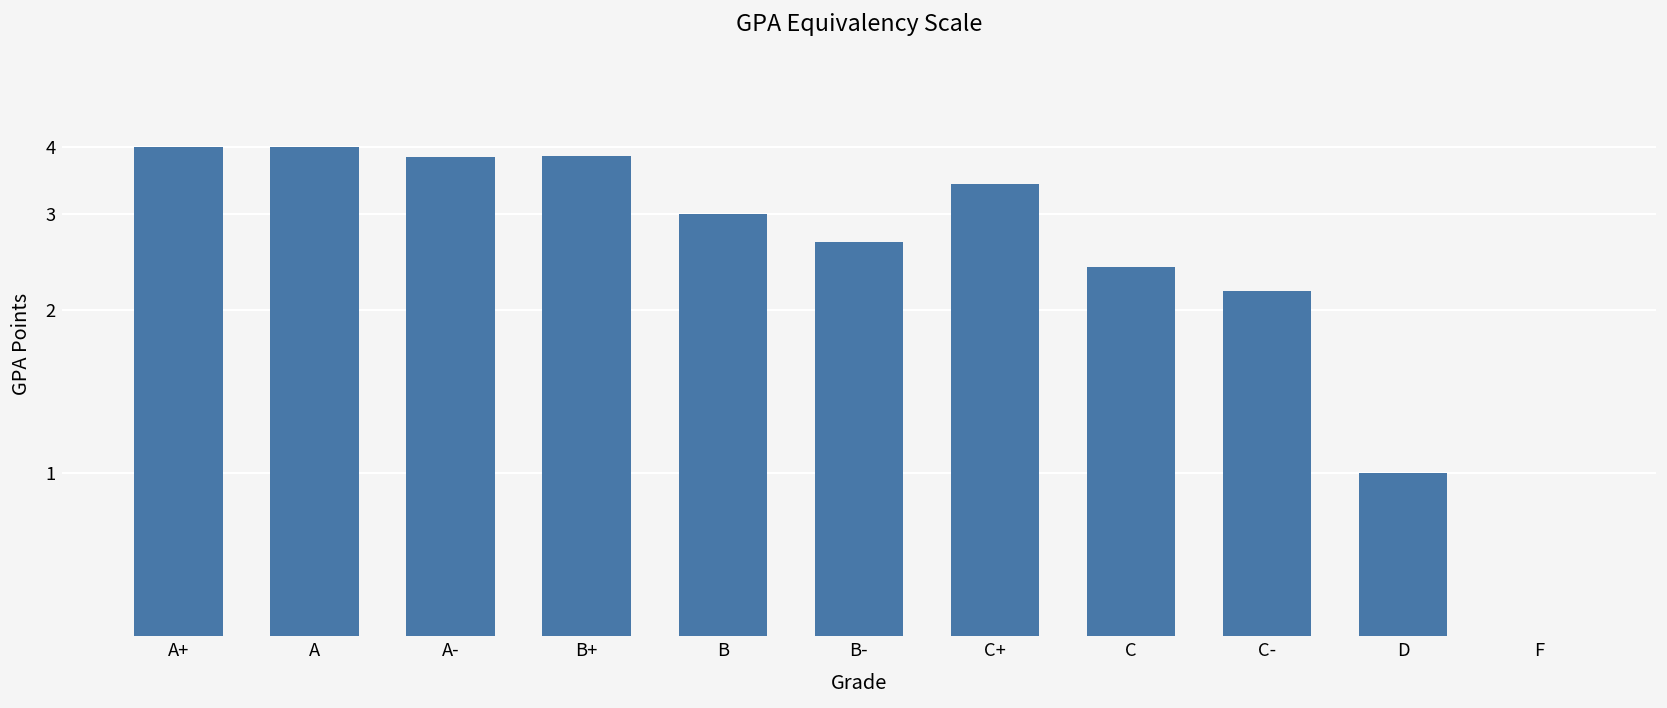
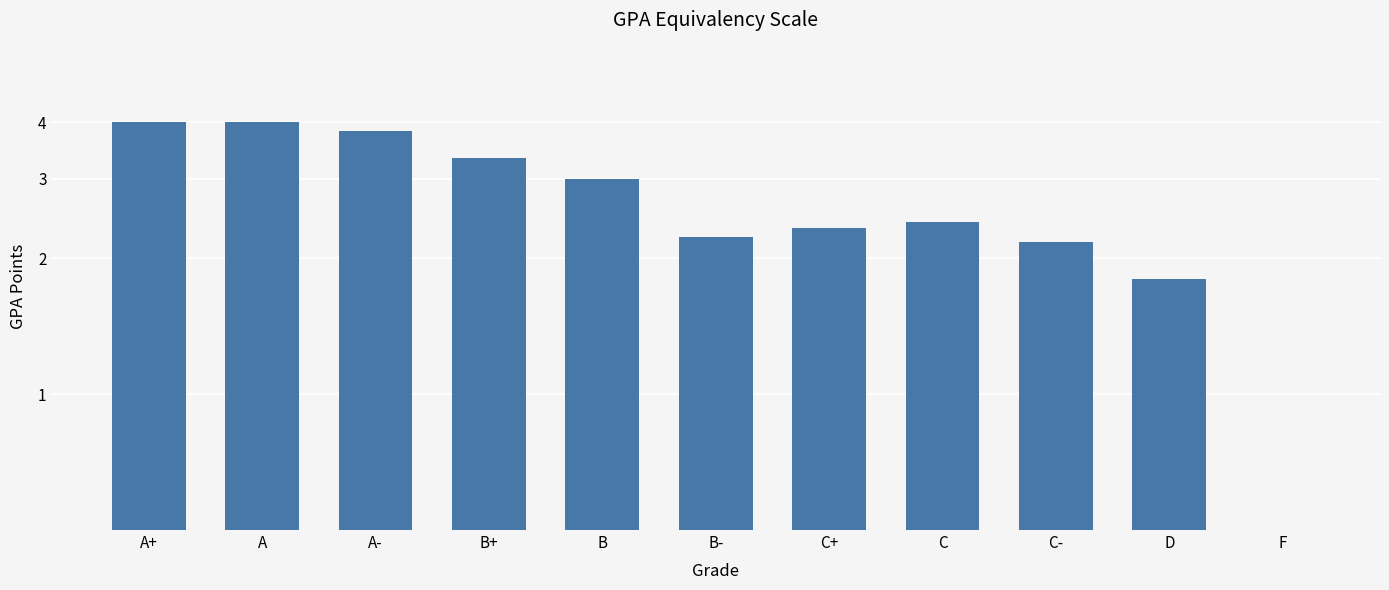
  {
    "A+": 4.0,
    "A": 4.0,
    "A-": 3.8,
-   "B+": 3.8,
+   "B+": 3.3,
    "B": 3.0,
-   "B-": 2.7,
-   "C+": 3.4,
+   "B-": 2.2,
+   "C+": 2.3,
    "C": 2.4,
    "C-": 2.2,
-   "D": 1.0
+   "D": 1.8
  }
